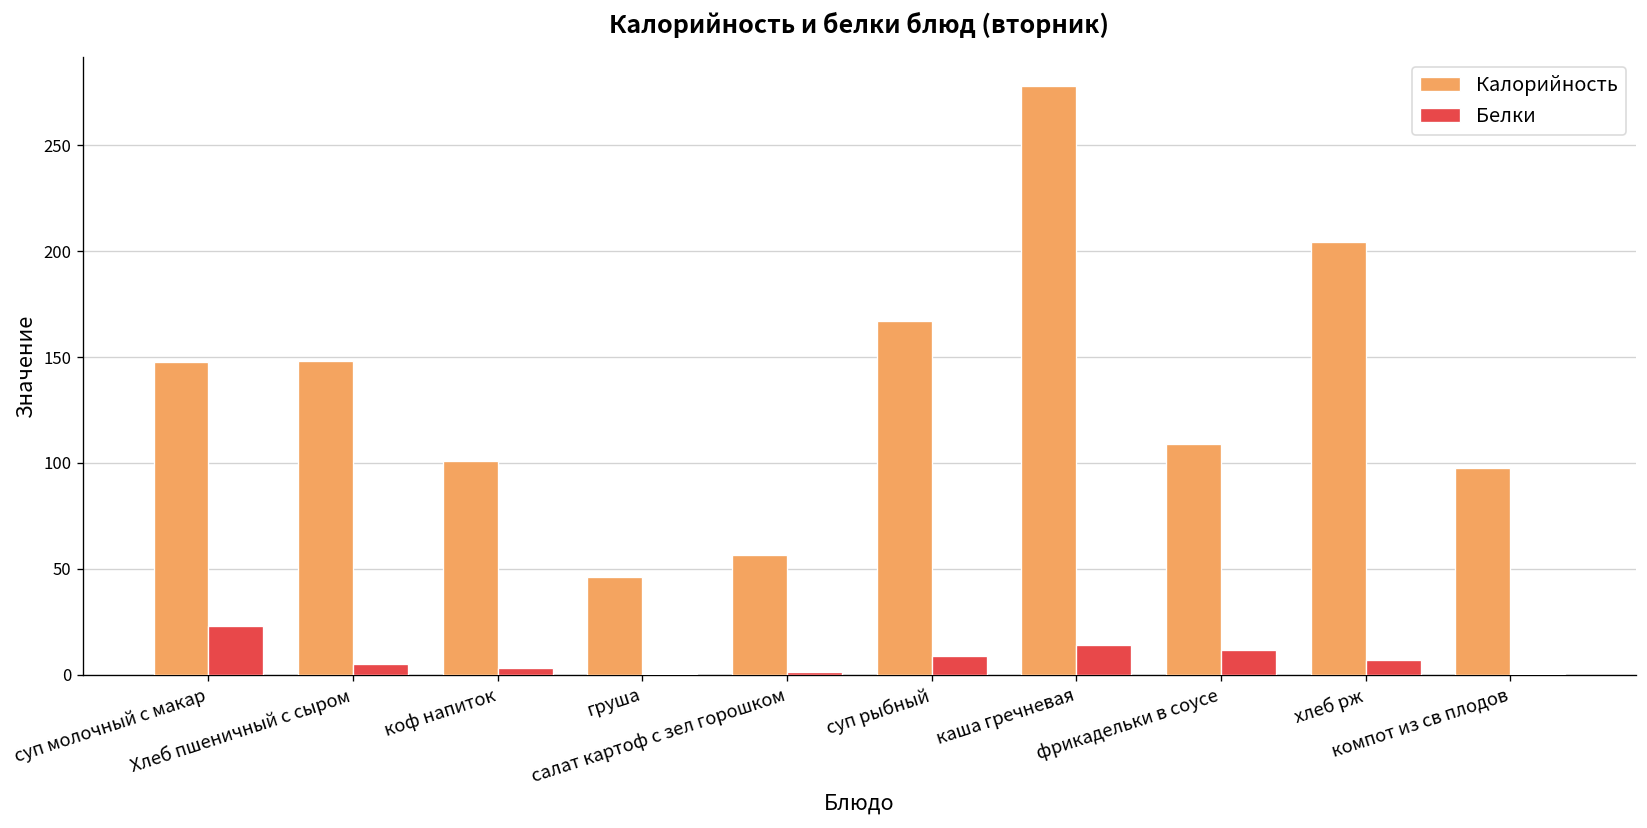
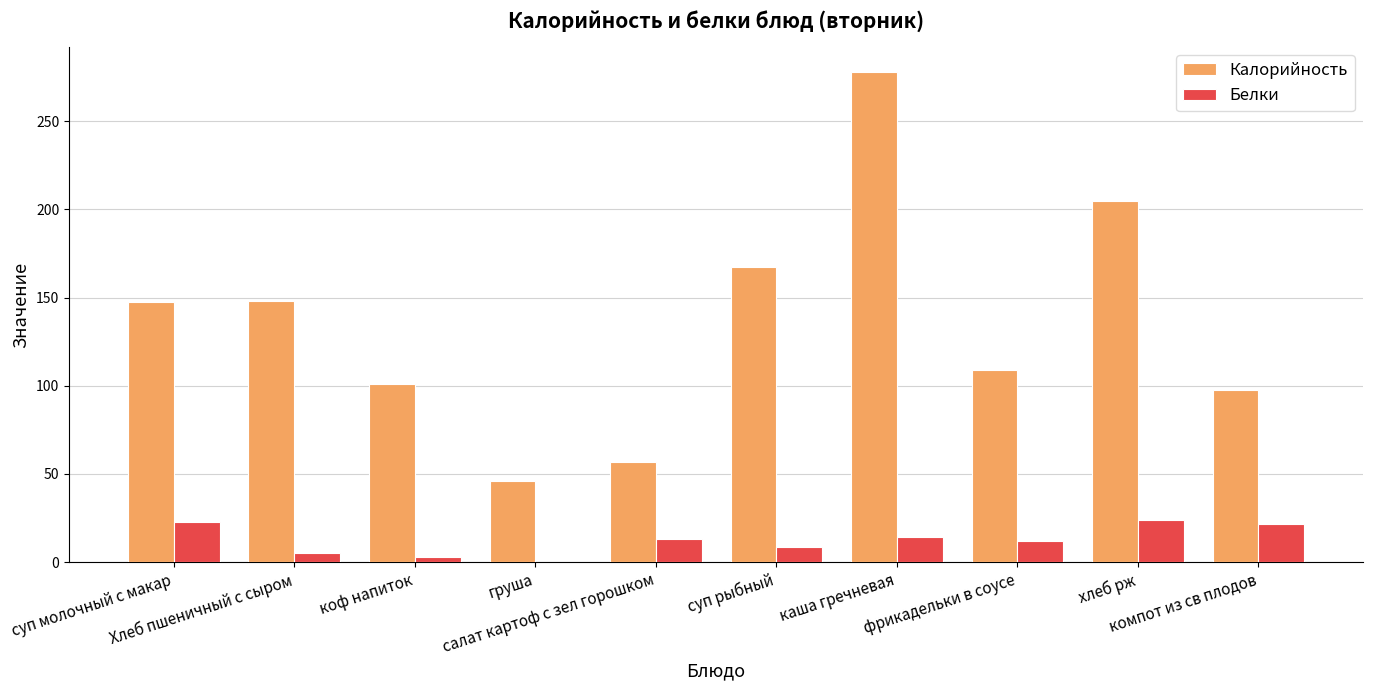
  {
    "Калорийность": {
      "суп молочный с макар": 148,
      "Хлеб пшеничный с сыром": 148,
      "коф напиток": 101,
      "груша": 46,
      "салат картоф с зел горошком": 57,
      "суп рыбный": 167,
      "каша гречневая": 278,
      "фрикадельки в соусе": 109,
      "хлеб рж": 205,
      "компот из св плодов": 98
    },
    "Белки": {
      "суп молочный с макар": 23,
      "Хлеб пшеничный с сыром": 5,
      "коф напиток": 3,
-     "салат картоф с зел горошком": 1,
+     "салат картоф с зел горошком": 13,
      "суп рыбный": 9,
      "каша гречневая": 14,
      "фрикадельки в соусе": 12,
-     "хлеб рж": 7,
-     "компот из св плодов": 0
+     "хлеб рж": 24,
+     "компот из св плодов": 22
    }
  }
